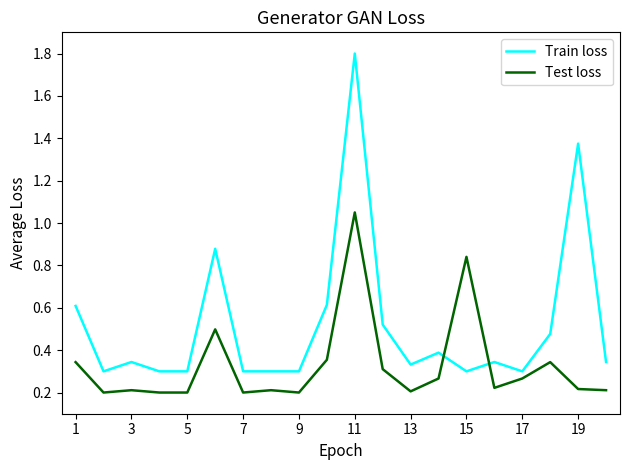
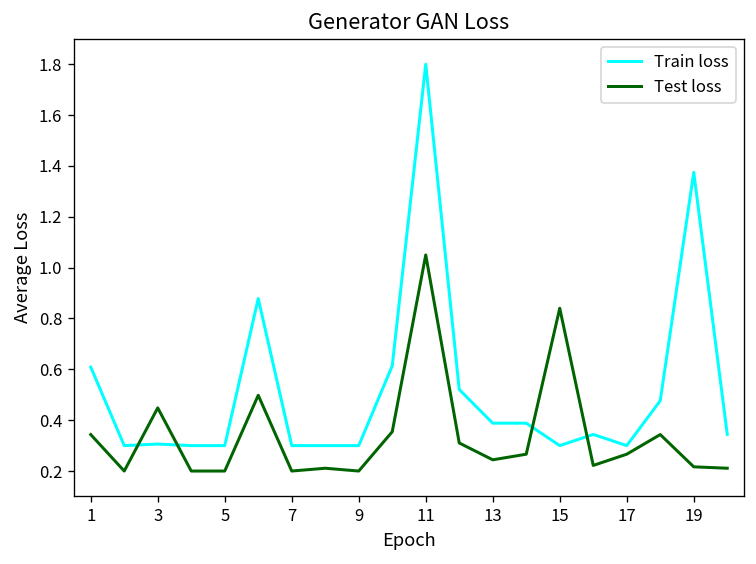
  {
    "Train loss": {
      "1": 0.61,
-     "3": 0.34,
+     "3": 0.31,
      "5": 0.30,
      "7": 0.30,
      "9": 0.30,
      "11": 1.80,
-     "13": 0.33,
+     "13": 0.39,
      "15": 0.30,
      "17": 0.30,
      "19": 1.37
    },
    "Test loss": {
      "1": 0.34,
-     "3": 0.21,
+     "3": 0.45,
      "5": 0.20,
      "7": 0.20,
      "9": 0.20,
      "11": 1.05,
-     "13": 0.21,
+     "13": 0.24,
      "15": 0.84,
      "17": 0.27,
      "19": 0.22
    }
  }
